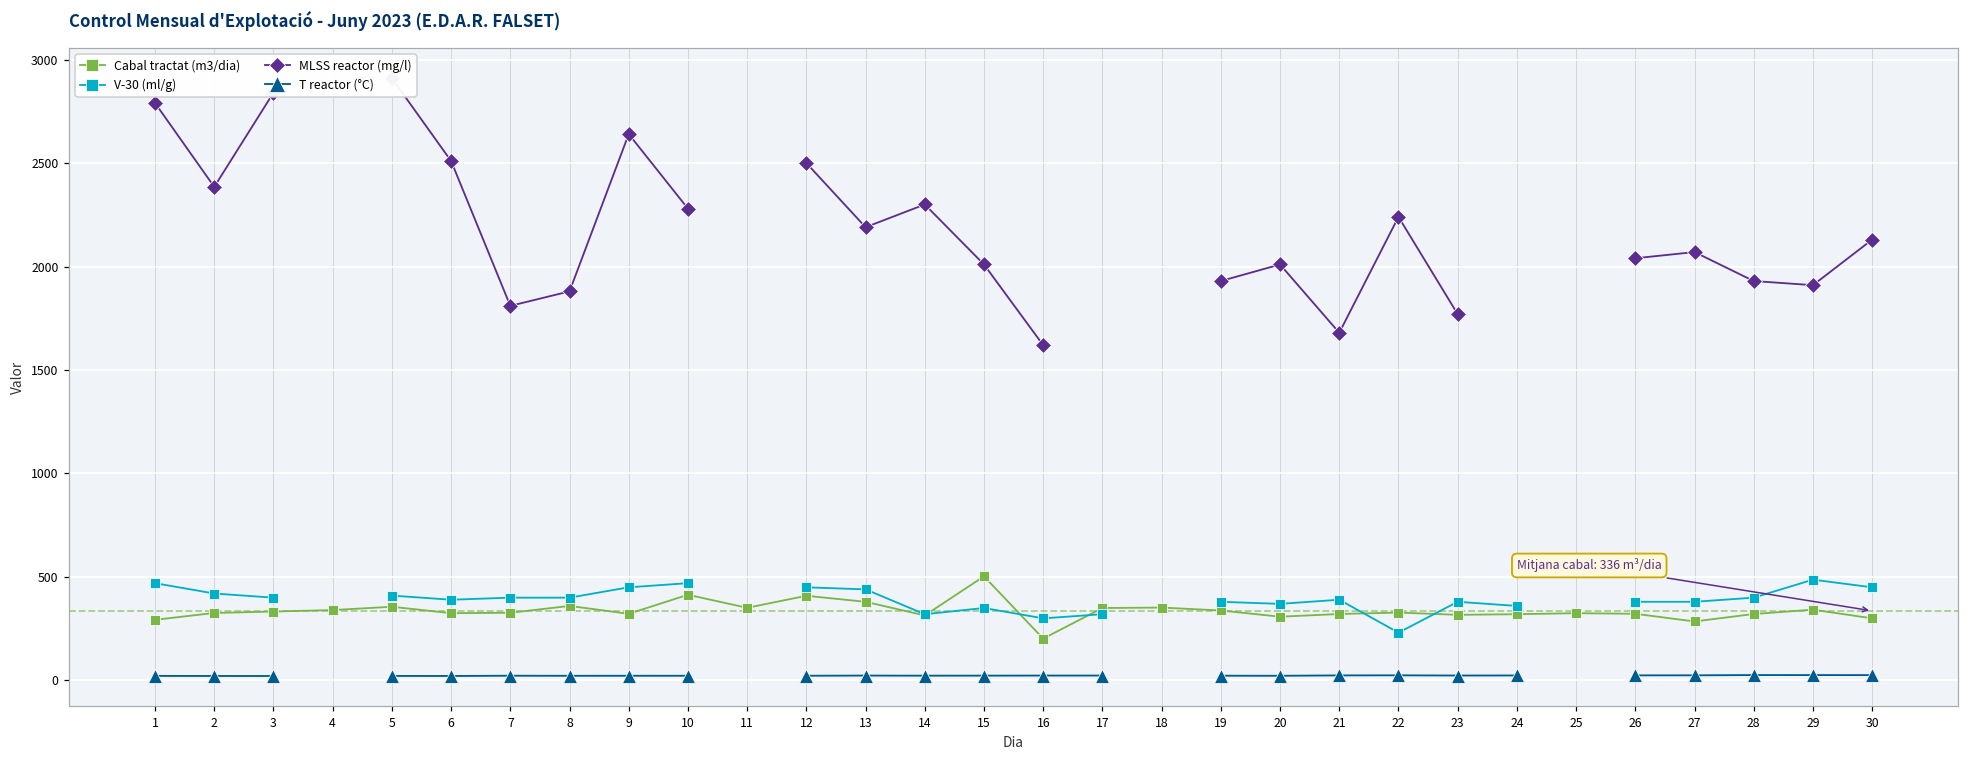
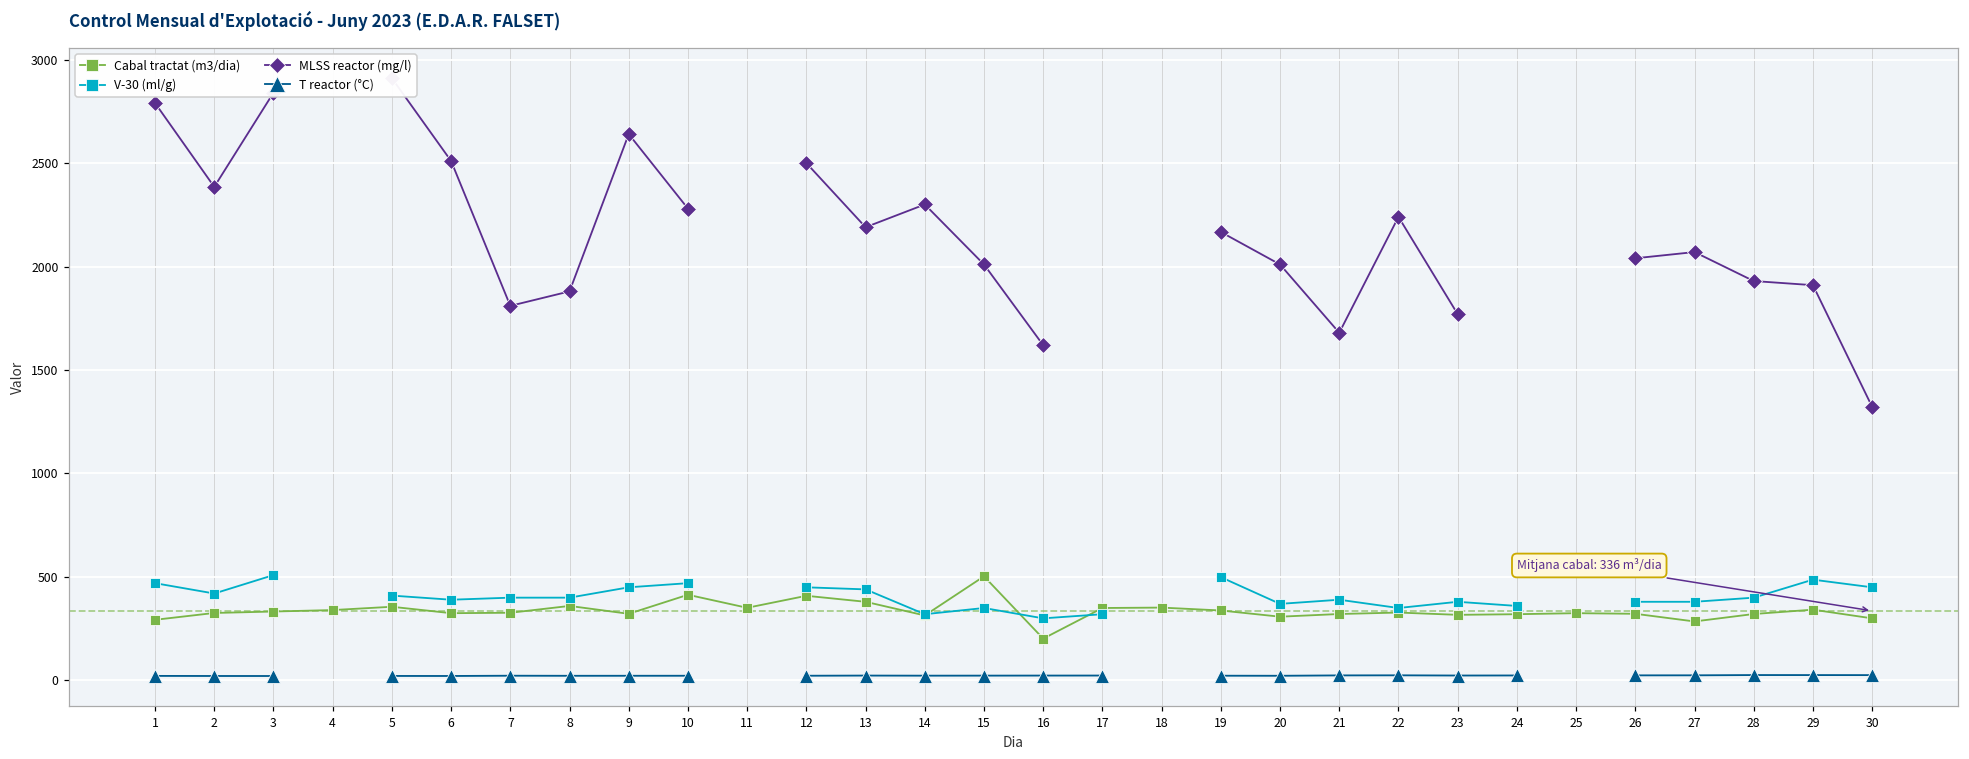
  {
    "Cabal tractat (m3/dia)": {
      "1": 290,
      "2": 330,
      "3": 330,
      "4": 340,
      "5": 360,
      "6": 330,
      "7": 330,
      "8": 360,
      "9": 320,
      "10": 410,
      "11": 350,
      "12": 410,
      "13": 380,
      "15": 500,
      "16": 200,
      "17": 350,
      "18": 350,
      "19": 340,
      "20": 310,
      "21": 320,
      "22": 330,
      "23": 320,
      "24": 320,
      "25": 330,
      "26": 320,
      "27": 290,
      "28": 320,
      "30": 300
    },
    "V-30 (ml/g)": {
      "1": 470,
      "2": 420,
-     "3": 400,
+     "3": 510,
      "5": 410,
      "6": 390,
      "7": 400,
      "8": 400,
      "9": 450,
      "10": 470,
      "12": 450,
      "13": 440,
      "15": 350,
      "16": 300,
      "17": 320,
-     "19": 380,
+     "19": 500,
      "20": 370,
      "21": 390,
-     "22": 230,
+     "22": 350,
      "23": 380,
      "30": 450
    },
    "MLSS reactor (mg/l)": {
      "1": 2790,
      "2": 2390,
      "6": 2510,
      "7": 1810,
      "8": 1880,
      "9": 2640,
      "10": 2280,
      "12": 2500,
      "13": 2190,
      "14": 2300,
      "15": 2010,
      "16": 1620,
-     "19": 1930,
+     "19": 2170,
      "20": 2010,
      "21": 1680,
      "22": 2240,
      "23": 1770,
      "26": 2040,
      "27": 2070,
      "28": 1930,
      "29": 1910,
-     "30": 2130
+     "30": 1320
    },
    "T reactor (°C)": {
      "1": 20,
      "2": 20,
      "3": 20,
      "5": 20,
      "6": 20,
      "7": 20,
      "8": 20,
      "9": 20,
      "10": 20,
      "12": 20,
      "13": 20,
      "14": 20,
      "15": 20,
      "16": 20,
      "17": 20,
      "19": 20,
      "20": 20,
      "21": 20,
      "22": 20,
      "23": 20,
      "24": 20,
      "26": 20,
      "27": 20,
      "28": 30,
      "29": 30,
      "30": 30
    }
  }
